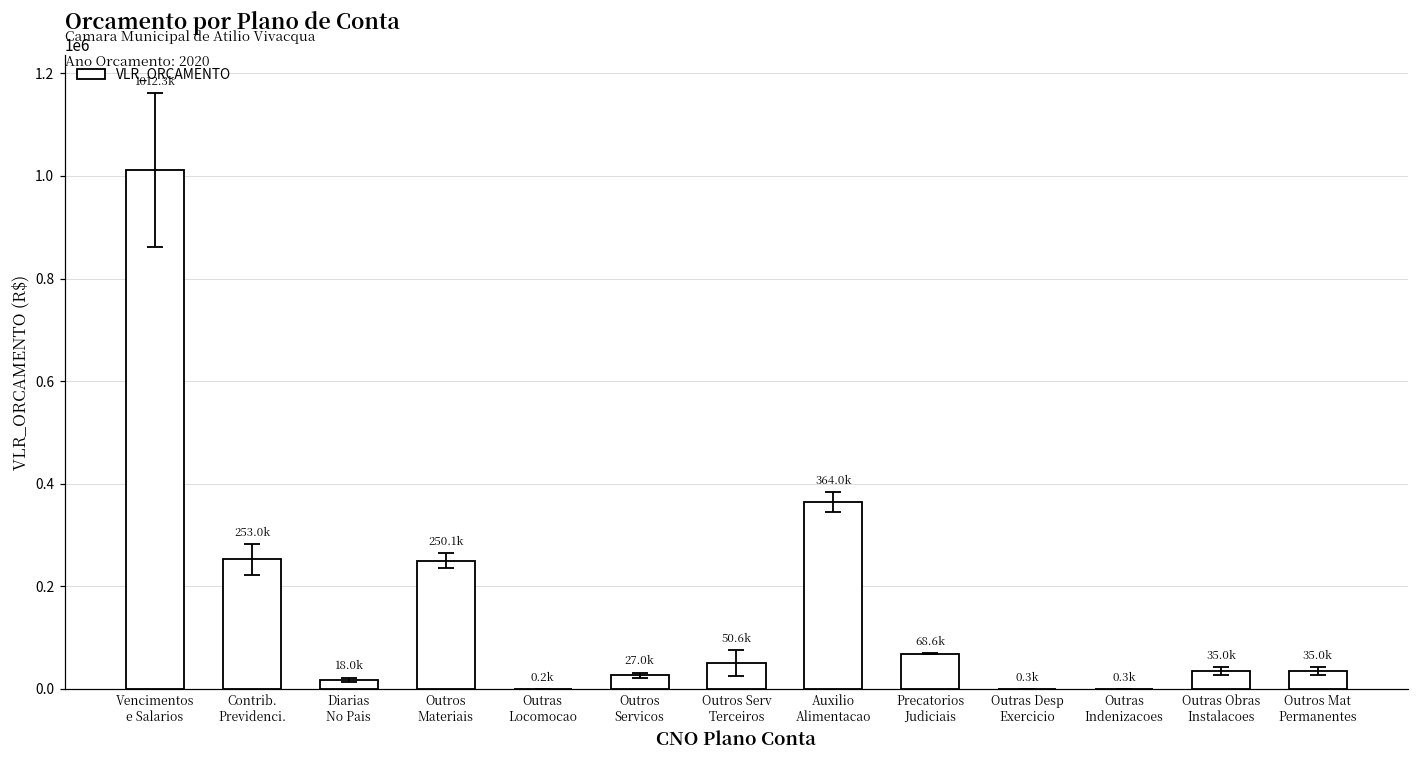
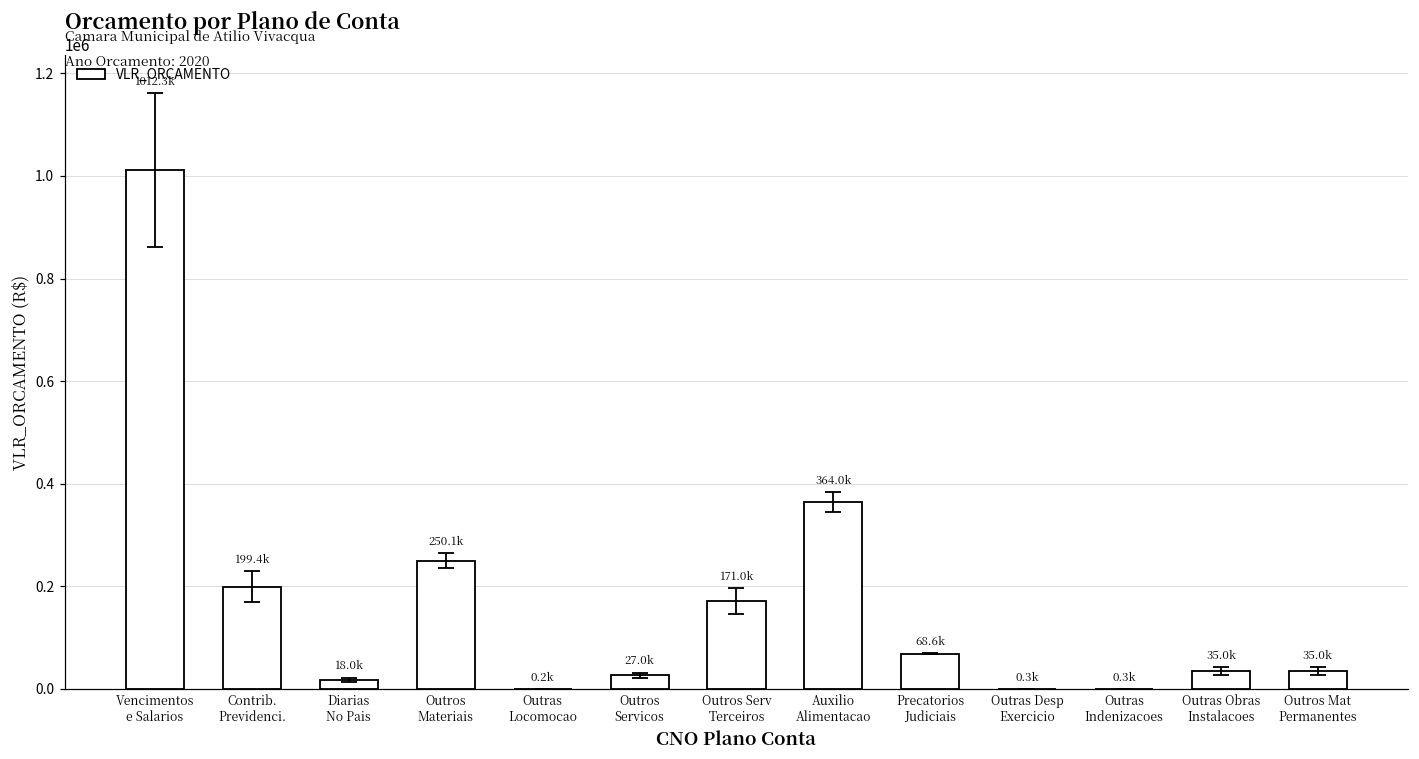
  {
    "VLR_ORCAMENTO": {
-     "Contrib. Previdenci.": "253.0k",
+     "Contrib. Previdenci.": "199.4k",
      "Diarias No Pais": "18.0k",
      "Outros Materiais": "250.1k",
      "Outras Locomocao": "0.2k",
      "Outros Servicos": "27.0k",
-     "Outros Serv Terceiros": "50.6k",
+     "Outros Serv Terceiros": "171.0k",
      "Auxilio Alimentacao": "364.0k",
      "Precatorios Judiciais": "68.6k",
      "Outras Desp Exercicio": "0.3k",
      "Outras Indenizacoes": "0.3k",
      "Outras Obras Instalacoes": "35.0k",
      "Outros Mat Permanentes": "35.0k"
    }
  }
